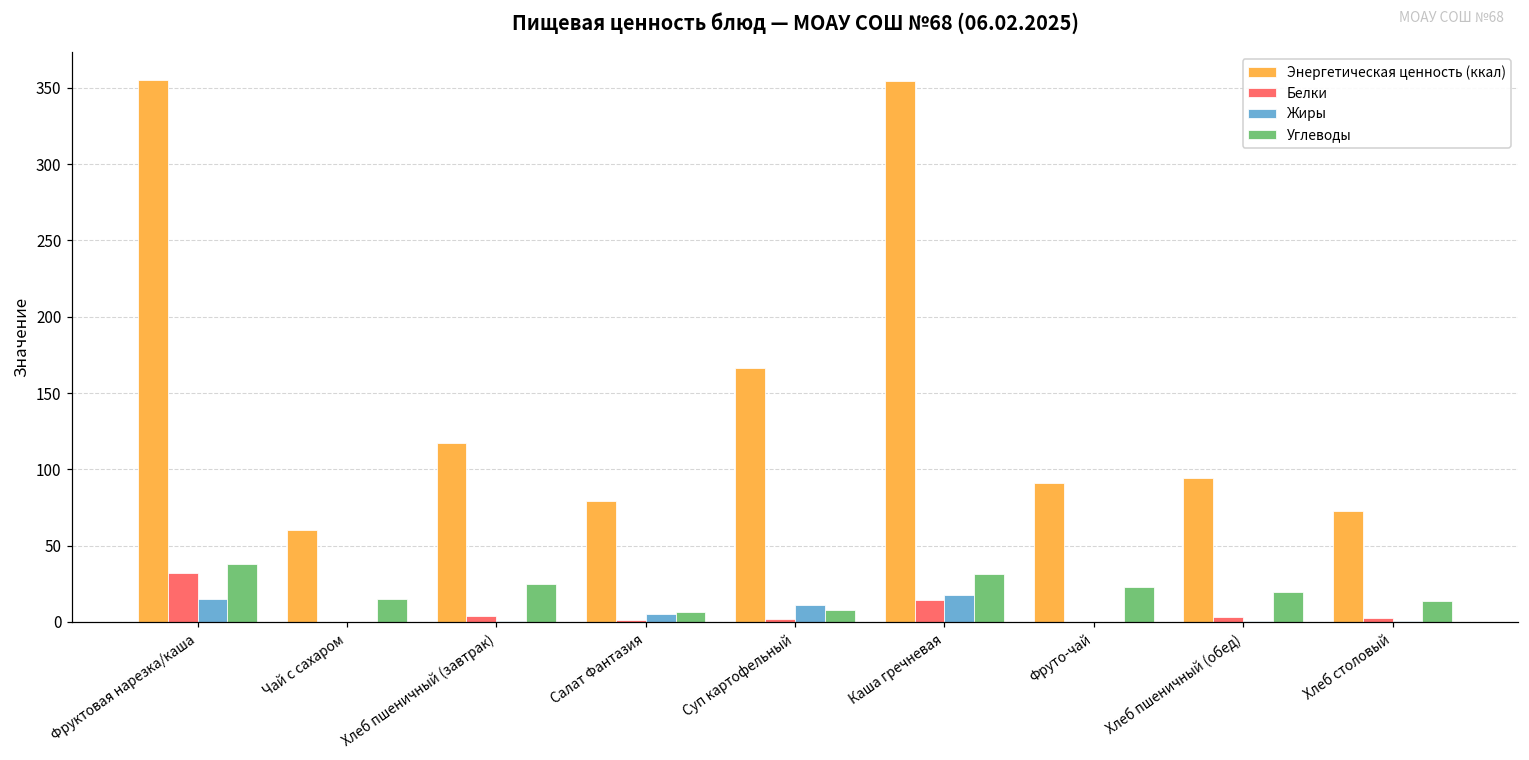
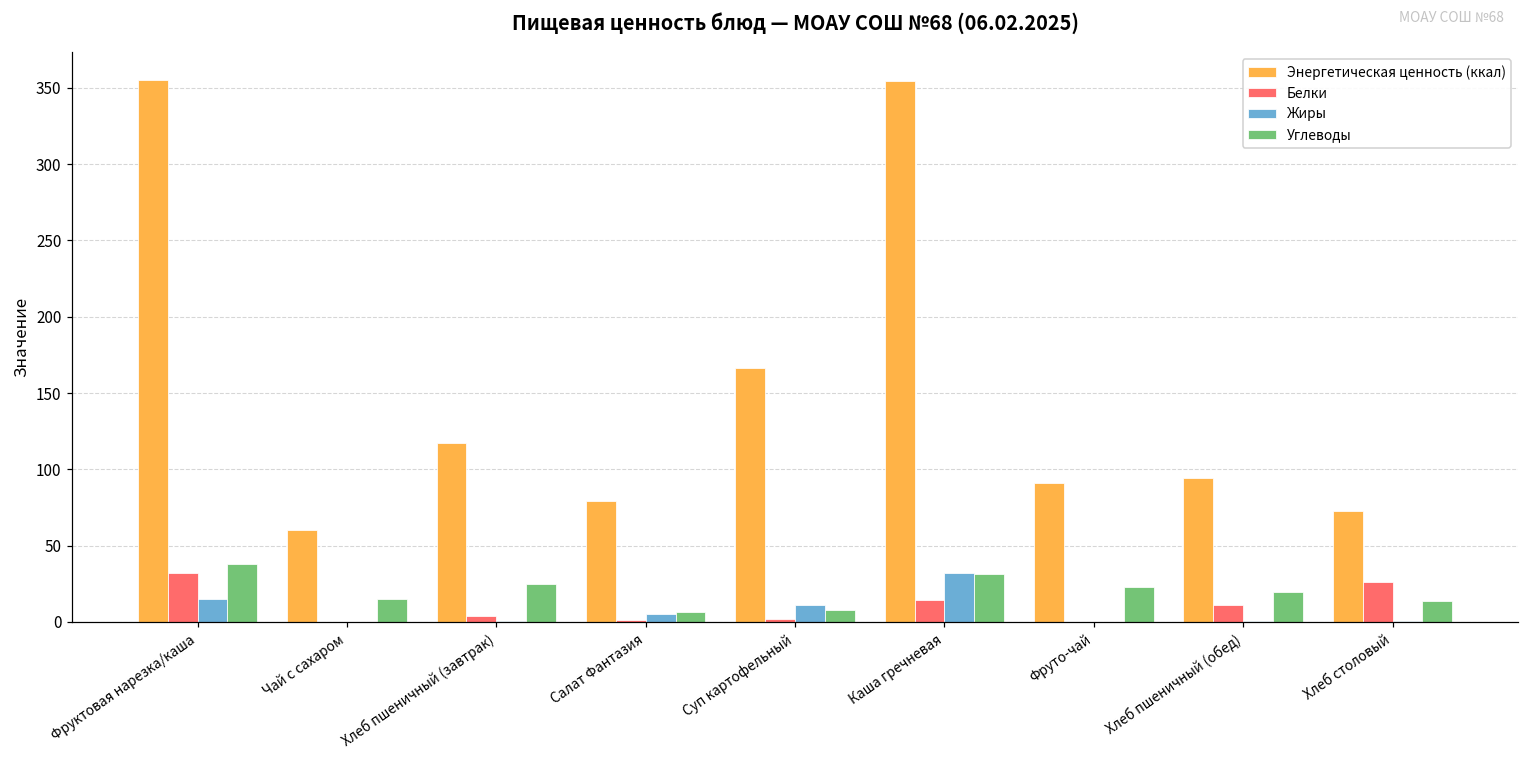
  {
    "Энергетическая ценность (ккал)": {
      "Фруктовая нарезка/каша": 355,
      "Чай с сахаром": 60,
      "Хлеб пшеничный (завтрак)": 118,
      "Салат Фантазия": 79,
      "Суп картофельный": 167,
      "Каша гречневая": 354,
      "Фруто-чай": 91,
      "Хлеб пшеничный (обед)": 94,
      "Хлеб столовый": 72
    },
    "Белки": {
      "Фруктовая нарезка/каша": 32,
      "Хлеб пшеничный (завтрак)": 4,
      "Суп картофельный": 2,
      "Каша гречневая": 15,
      "Фруто-чай": 0,
-     "Хлеб пшеничный (обед)": 3,
-     "Хлеб столовый": 3
+     "Хлеб пшеничный (обед)": 11,
+     "Хлеб столовый": 26
    },
    "Жиры": {
      "Фруктовая нарезка/каша": 15,
      "Чай с сахаром": 0,
      "Салат Фантазия": 5,
      "Суп картофельный": 11,
-     "Каша гречневая": 17,
+     "Каша гречневая": 32,
      "Фруто-чай": 0
    },
    "Углеводы": {
      "Фруктовая нарезка/каша": 38,
      "Чай с сахаром": 15,
      "Хлеб пшеничный (завтрак)": 25,
      "Салат Фантазия": 7,
      "Суп картофельный": 8,
      "Каша гречневая": 31,
      "Фруто-чай": 23,
      "Хлеб пшеничный (обед)": 20,
      "Хлеб столовый": 14
    }
  }
